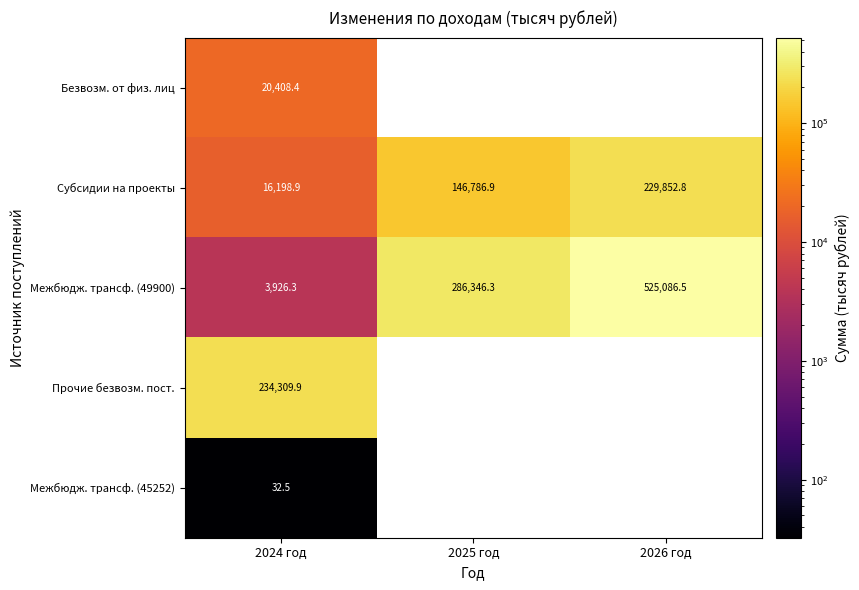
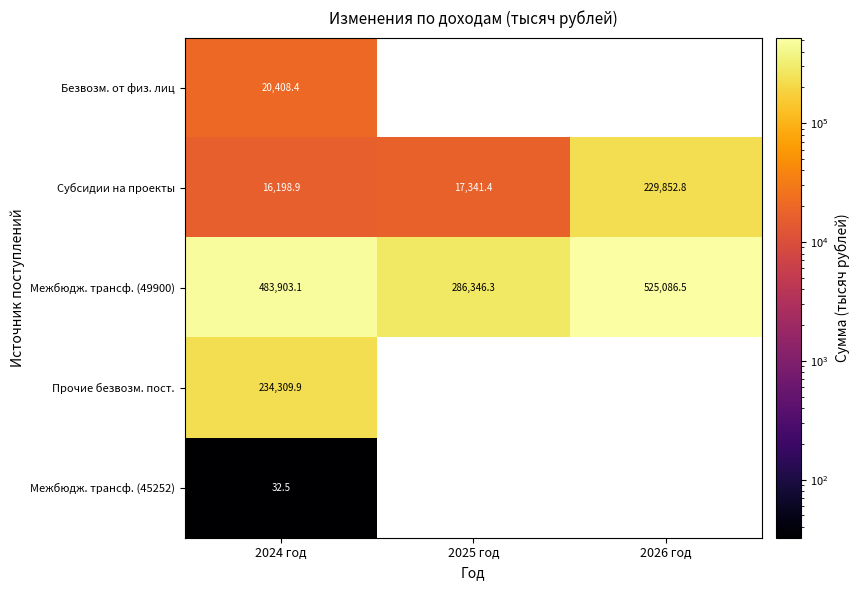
  {
    "Безвозм. от физ. лиц": {
      "2024 год": "20,408.4"
    },
    "Субсидии на проекты": {
      "2024 год": "16,198.9",
-     "2025 год": "146,786.9",
+     "2025 год": "17,341.4",
      "2026 год": "229,852.8"
    },
    "Межбюдж. трансф. (49900)": {
-     "2024 год": "3,926.3",
+     "2024 год": "483,903.1",
      "2025 год": "286,346.3",
      "2026 год": "525,086.5"
    },
    "Прочие безвозм. пост.": {
      "2024 год": "234,309.9"
    },
    "Межбюдж. трансф. (45252)": {
      "2024 год": "32.5"
    }
  }
